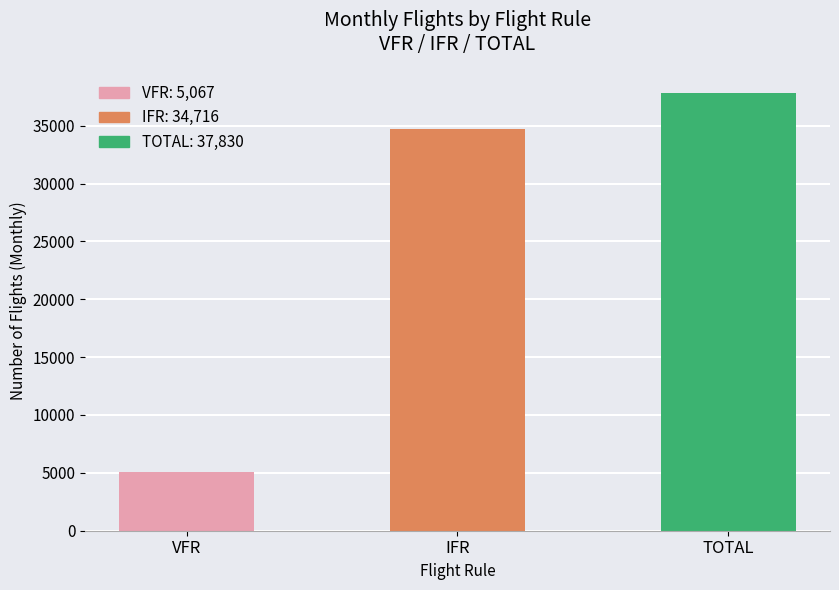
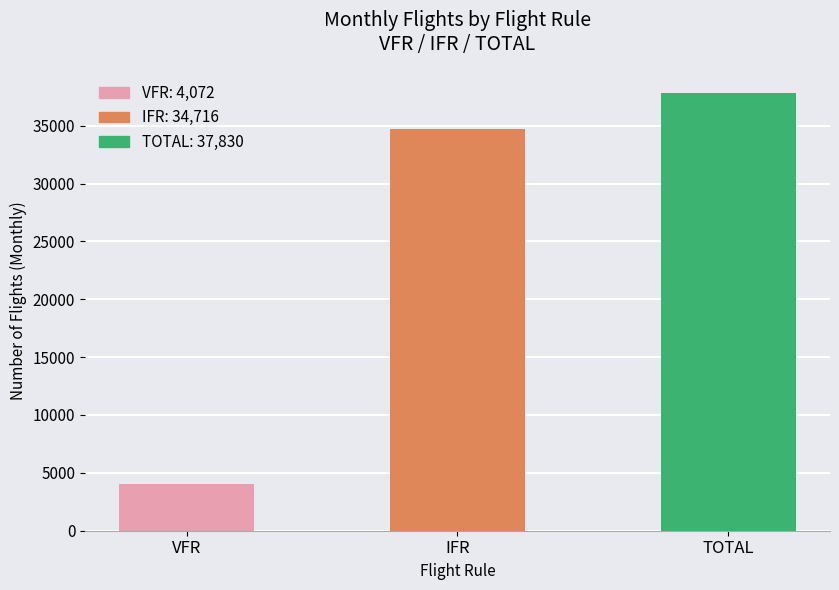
  {
-   "VFR": "5,067"
+   "VFR": "4,072"
  }
